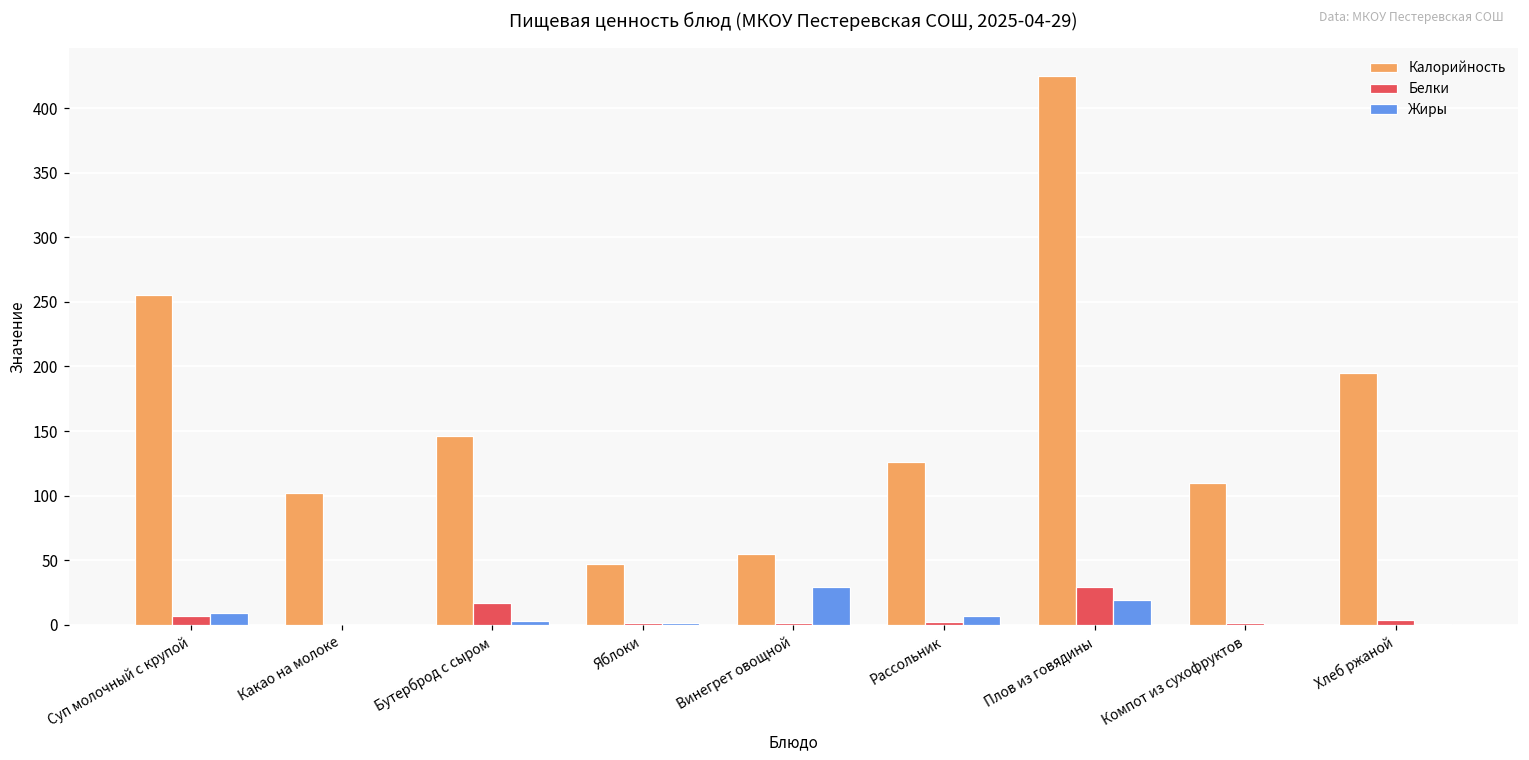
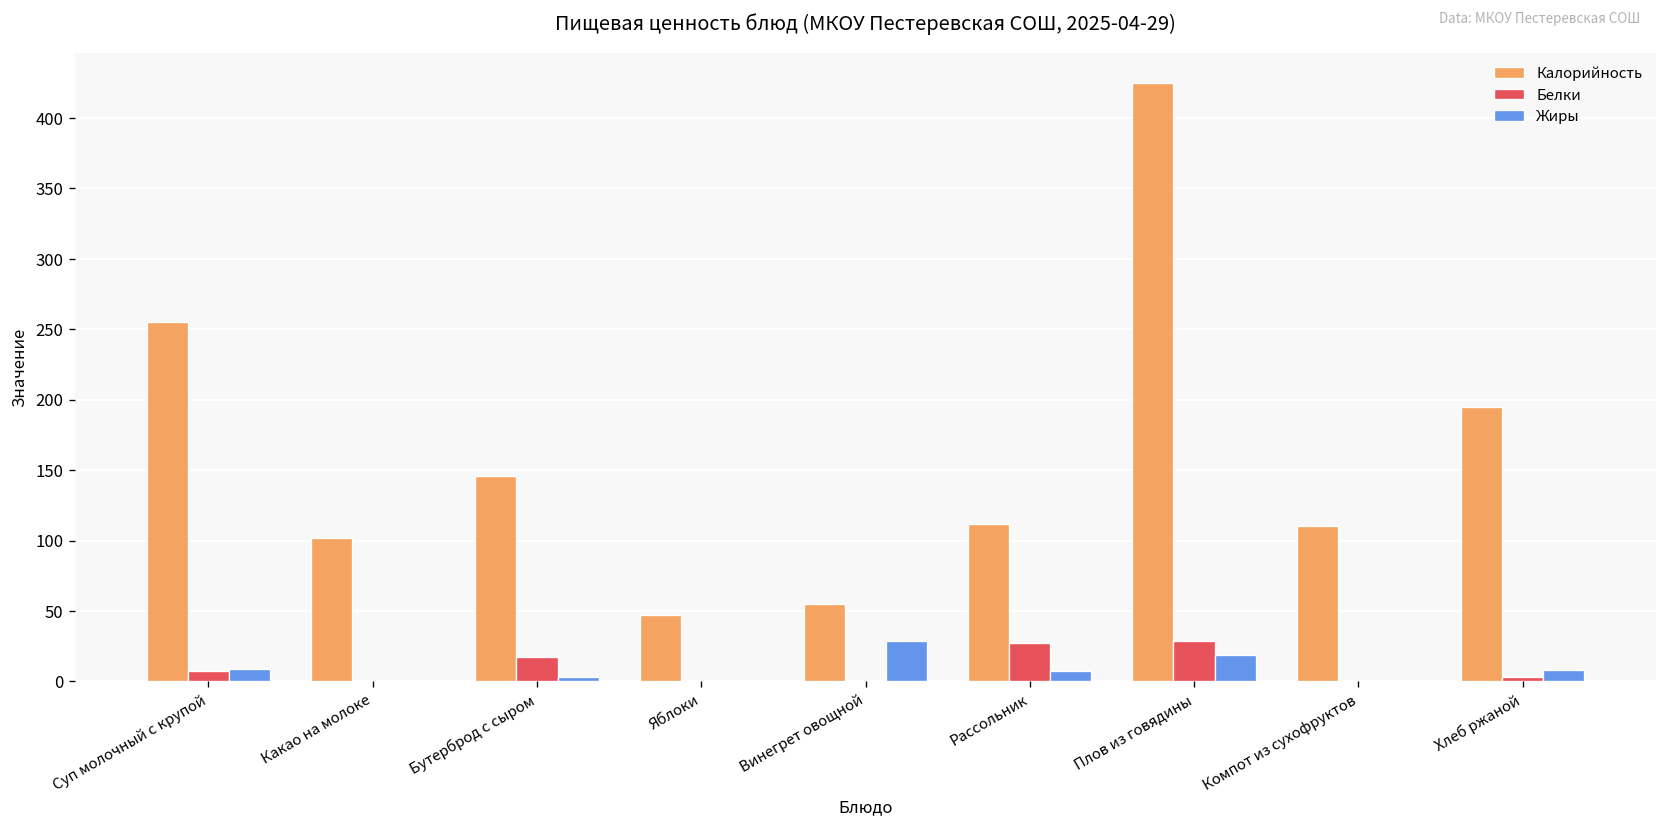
  {
    "Калорийность": {
      "Суп молочный с крупой": 255,
      "Какао на молоке": 102,
      "Бутерброд с сыром": 146,
      "Яблоки": 47,
      "Винегрет овощной": 55,
-     "Рассольник": 126,
+     "Рассольник": 112,
      "Плов из говядины": 425,
      "Компот из сухофруктов": 110,
      "Хлеб ржаной": 195
    },
    "Белки": {
      "Суп молочный с крупой": 7,
      "Какао на молоке": 0,
      "Бутерброд с сыром": 17,
-     "Рассольник": 2,
+     "Рассольник": 27,
      "Плов из говядины": 29,
      "Хлеб ржаной": 3
    },
    "Жиры": {
      "Суп молочный с крупой": 9,
      "Какао на молоке": 0,
      "Бутерброд с сыром": 3,
      "Винегрет овощной": 29,
      "Рассольник": 7,
      "Плов из говядины": 19,
-     "Хлеб ржаной": 1
+     "Хлеб ржаной": 8
    }
  }
